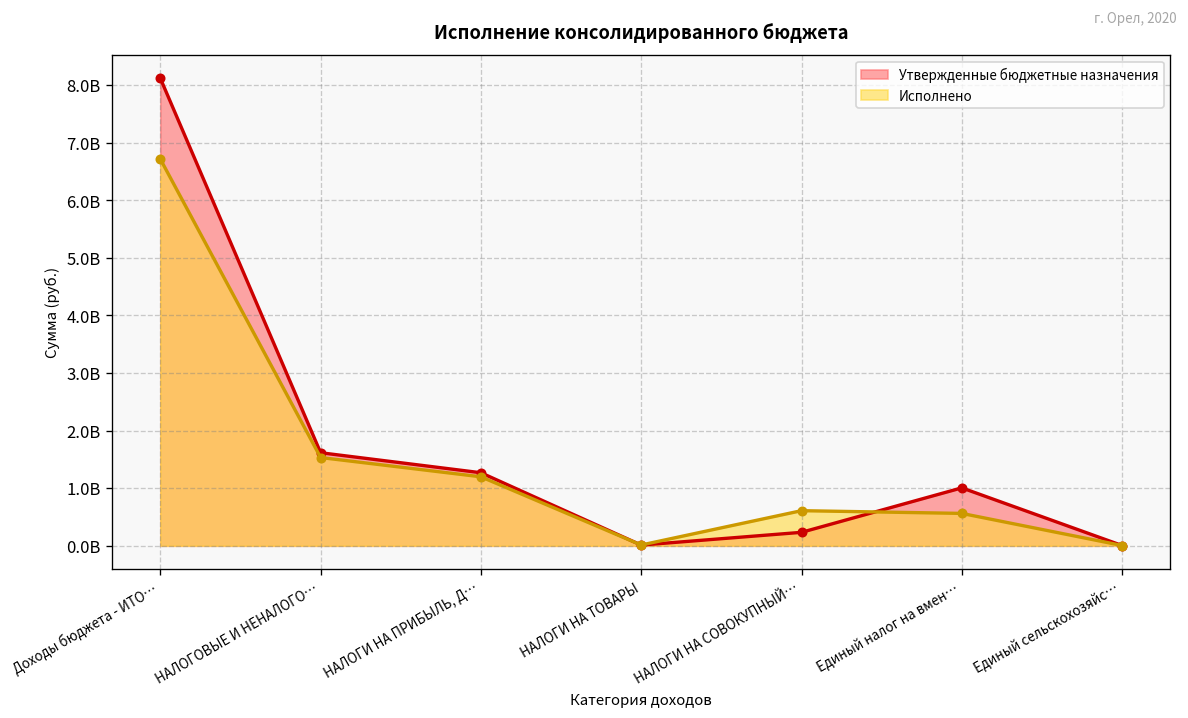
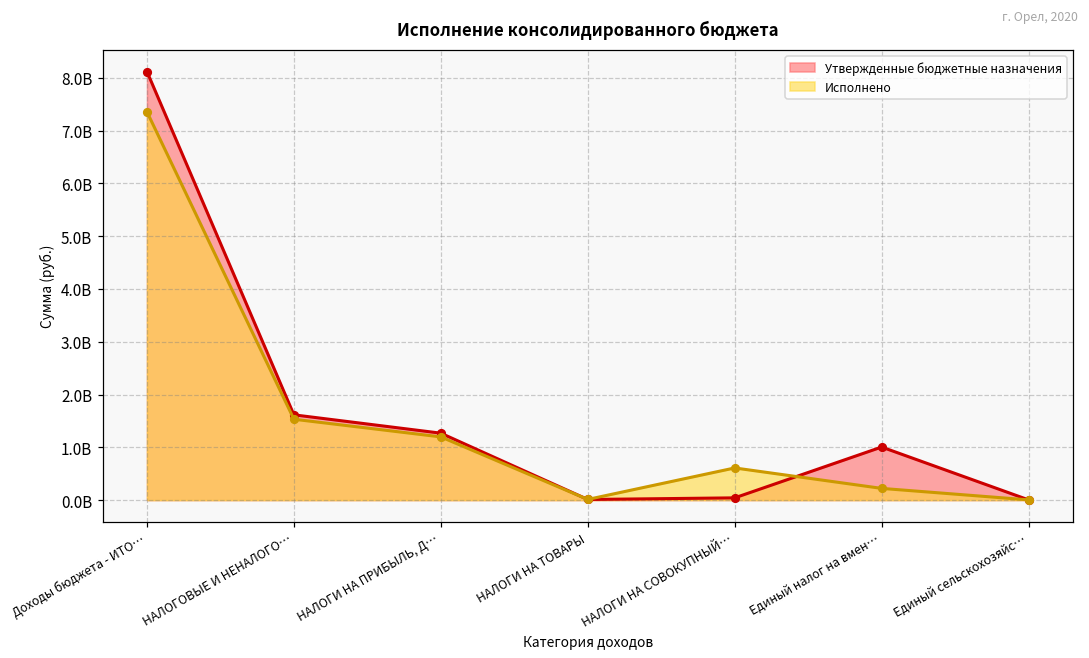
  {
    "Утвержденные бюджетные назначения": {
      "Доходы бюджета - ИТО…": 8100000000,
      "НАЛОГОВЫЕ И НЕНАЛОГО…": 1600000000,
      "НАЛОГИ НА ПРИБЫЛЬ, Д…": 1300000000,
-     "НАЛОГИ НА СОВОКУПНЫЙ…": 200000000,
+     "НАЛОГИ НА СОВОКУПНЫЙ…": 0,
      "Единый налог на вмен…": 1000000000
    },
    "Исполнено": {
-     "Доходы бюджета - ИТО…": 6700000000,
+     "Доходы бюджета - ИТО…": 7400000000,
      "НАЛОГОВЫЕ И НЕНАЛОГО…": 1500000000,
      "НАЛОГИ НА ПРИБЫЛЬ, Д…": 1200000000,
      "НАЛОГИ НА СОВОКУПНЫЙ…": 600000000,
-     "Единый налог на вмен…": 600000000
+     "Единый налог на вмен…": 200000000
    }
  }
